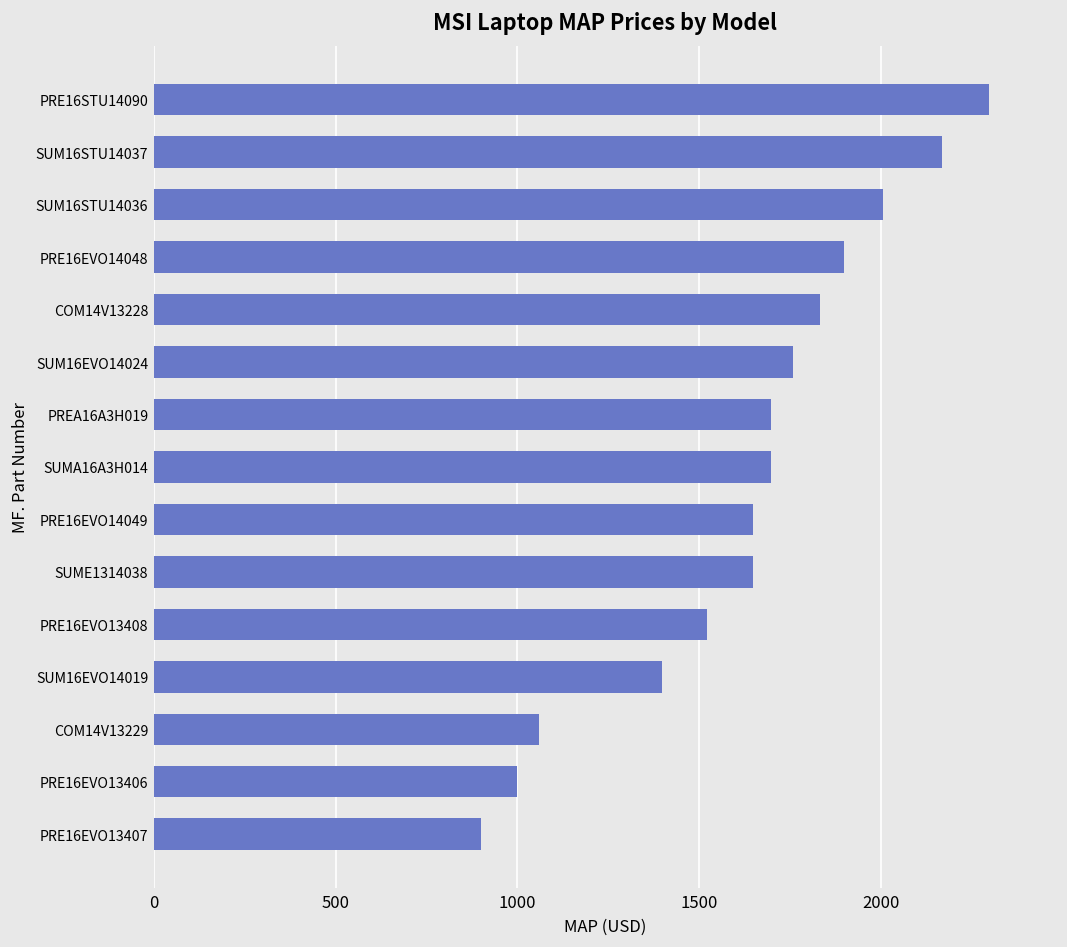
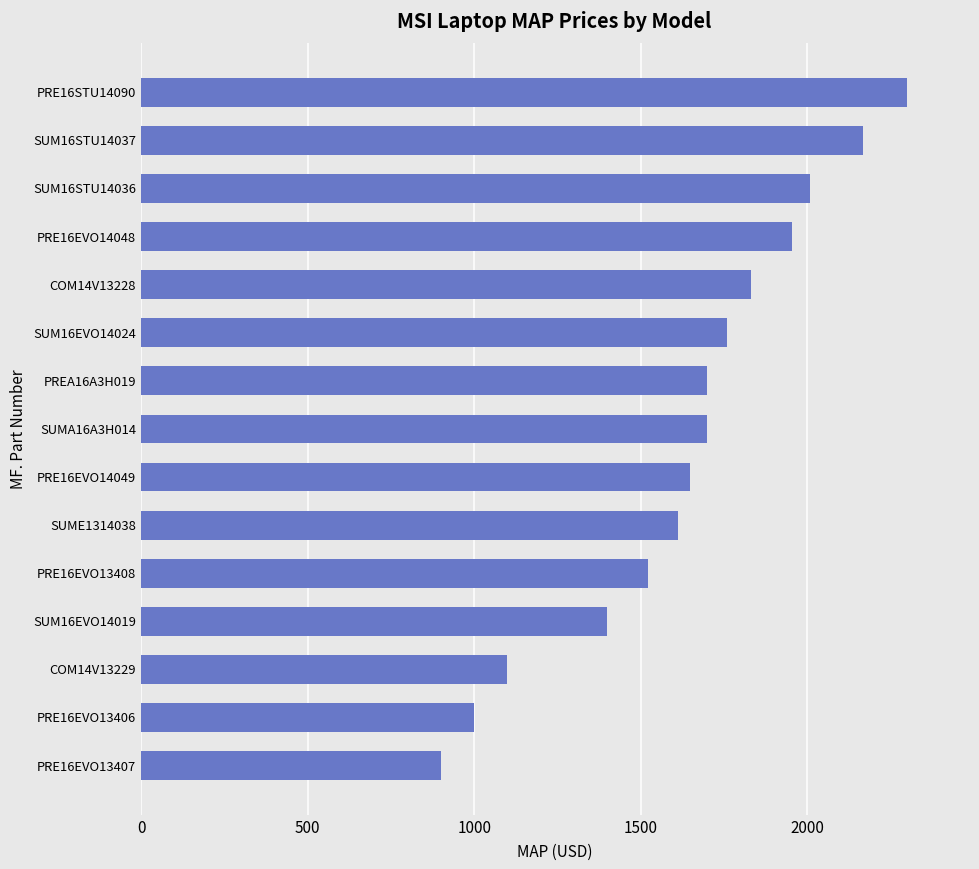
  {
    "PRE16STU14090": 2300,
    "SUM16STU14037": 2170,
    "SUM16STU14036": 2010,
-   "PRE16EVO14048": 1900,
+   "PRE16EVO14048": 1950,
    "COM14V13228": 1830,
    "SUM16EVO14024": 1760,
    "PREA16A3H019": 1700,
    "SUMA16A3H014": 1700,
    "PRE16EVO14049": 1650,
-   "SUME1314038": 1650,
+   "SUME1314038": 1610,
    "PRE16EVO13408": 1520,
    "SUM16EVO14019": 1400,
-   "COM14V13229": 1060,
+   "COM14V13229": 1100,
    "PRE16EVO13406": 1000,
    "PRE16EVO13407": 900
  }
